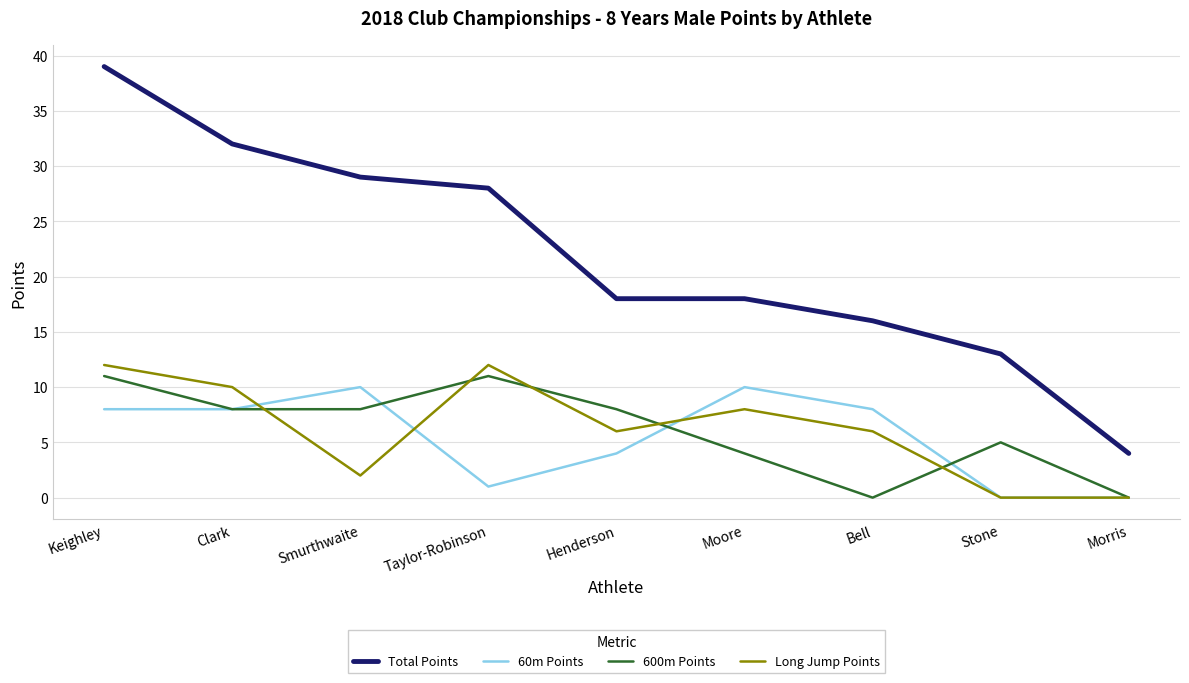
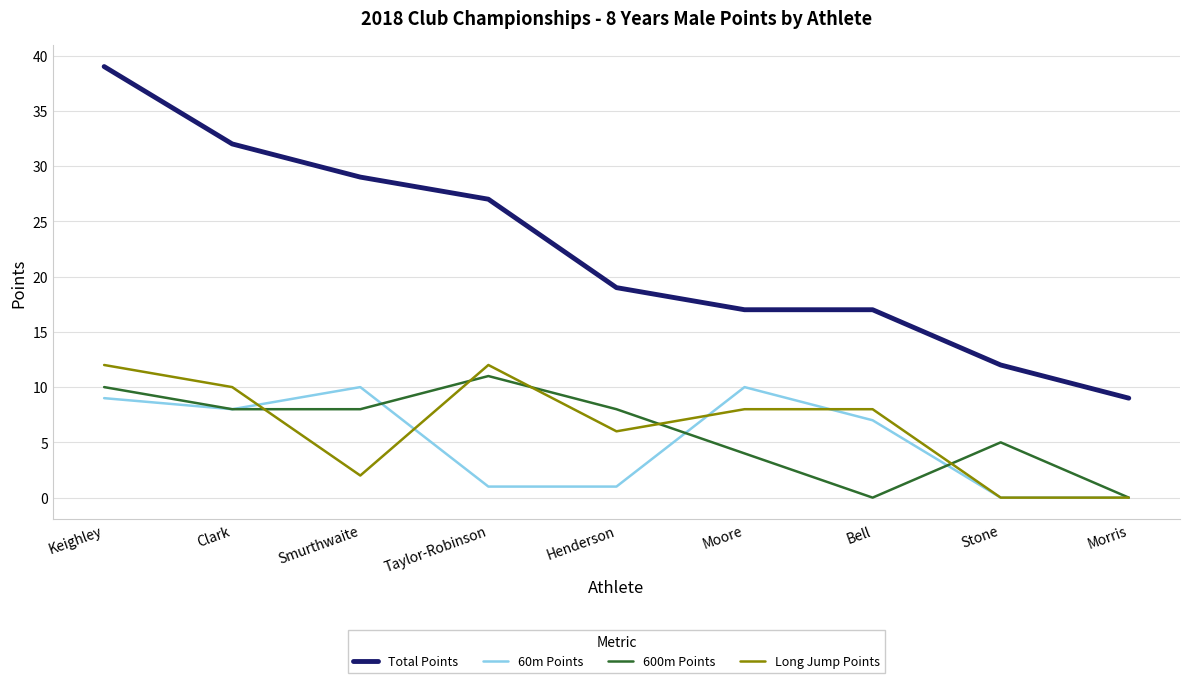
  {
    "Total Points": {
      "Keighley": 39,
      "Clark": 32,
      "Smurthwaite": 29,
-     "Taylor-Robinson": 28,
-     "Henderson": 18,
-     "Moore": 18,
-     "Bell": 16,
-     "Stone": 13,
-     "Morris": 4
+     "Taylor-Robinson": 27,
+     "Henderson": 19,
+     "Moore": 17,
+     "Bell": 17,
+     "Stone": 12,
+     "Morris": 9
    },
    "60m Points": {
-     "Keighley": 8,
+     "Keighley": 9,
      "Smurthwaite": 10,
      "Taylor-Robinson": 1,
-     "Henderson": 4,
+     "Henderson": 1,
      "Moore": 10,
-     "Bell": 8
+     "Bell": 7
    },
    "600m Points": {
-     "Keighley": 11,
+     "Keighley": 10,
      "Smurthwaite": 8,
      "Taylor-Robinson": 11,
      "Henderson": 8,
      "Moore": 4,
      "Bell": 0,
      "Stone": 5
    },
    "Long Jump Points": {
      "Keighley": 12,
      "Clark": 10,
      "Smurthwaite": 2,
      "Taylor-Robinson": 12,
      "Henderson": 6,
      "Moore": 8,
-     "Bell": 6
+     "Bell": 8
    }
  }
